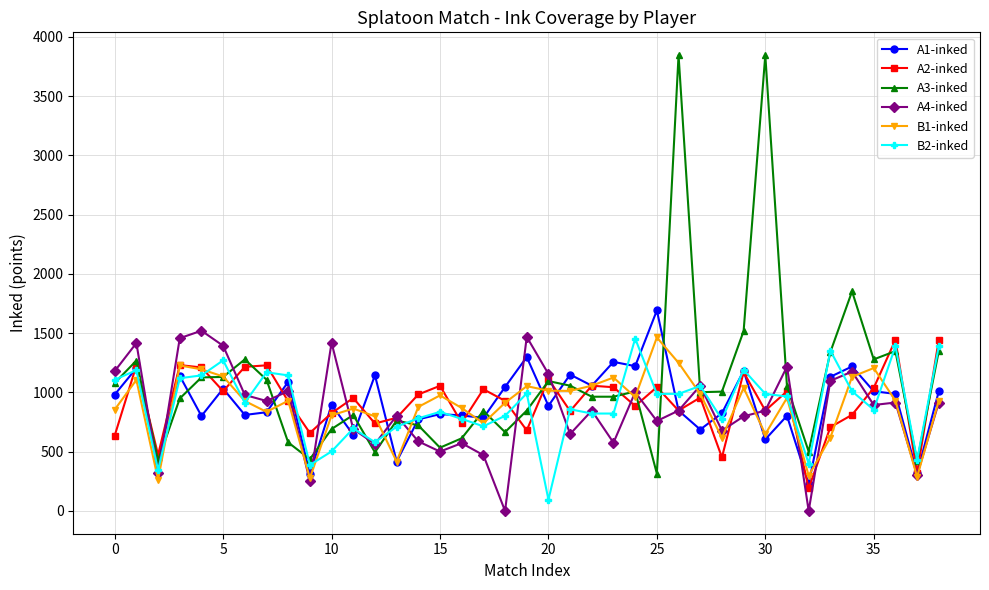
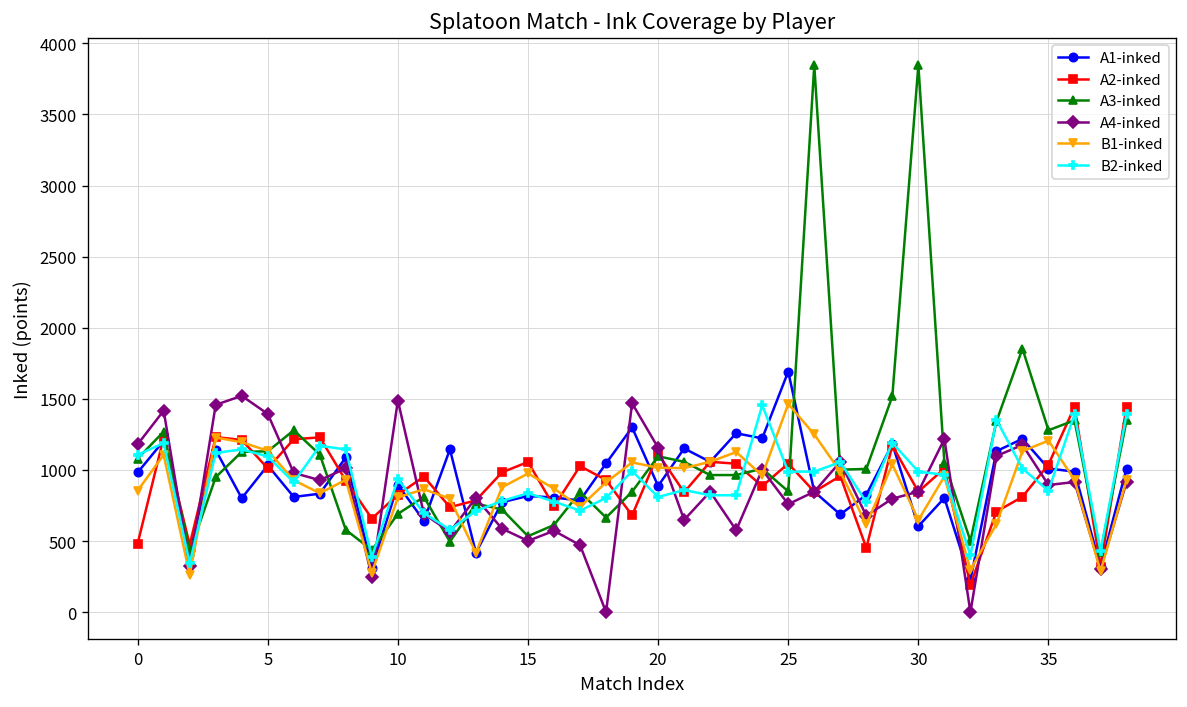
  {
    "A1-inked": {
      "0": 980,
      "10": 900,
      "20": 890,
      "25": 1690,
      "30": 600,
      "35": 1010
    },
    "A2-inked": {
-     "0": 640,
+     "0": 480,
      "15": 1060,
      "25": 1050,
      "35": 1040
    },
    "A3-inked": {
      "0": 1080,
      "10": 690,
      "15": 530,
-     "25": 320,
+     "25": 850,
      "30": 3850,
      "35": 1280
    },
    "A4-inked": {
      "0": 1180,
      "5": 1390,
-     "10": 1420,
+     "10": 1490,
      "15": 500,
      "20": 1160,
      "25": 760,
      "35": 890
    },
    "B1-inked": {
      "0": 860,
      "15": 980,
      "20": 1020,
      "25": 1460,
      "30": 650,
      "35": 1210
    },
    "B2-inked": {
      "0": 1110,
-     "5": 1270,
-     "10": 500,
-     "20": 100,
+     "5": 1100,
+     "10": 940,
+     "20": 810,
      "25": 990,
      "30": 990,
      "35": 850
    }
  }
